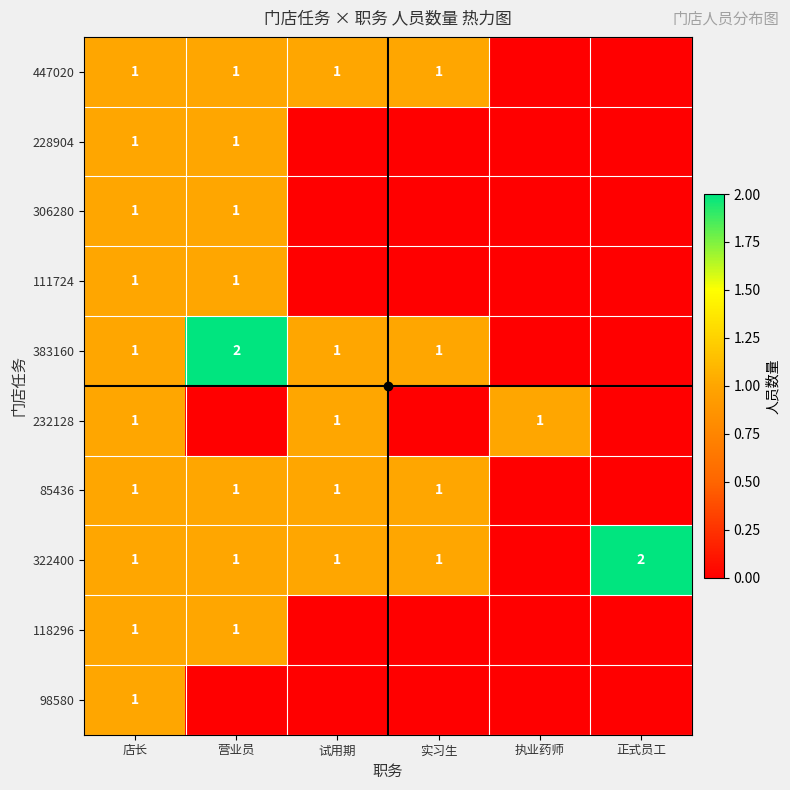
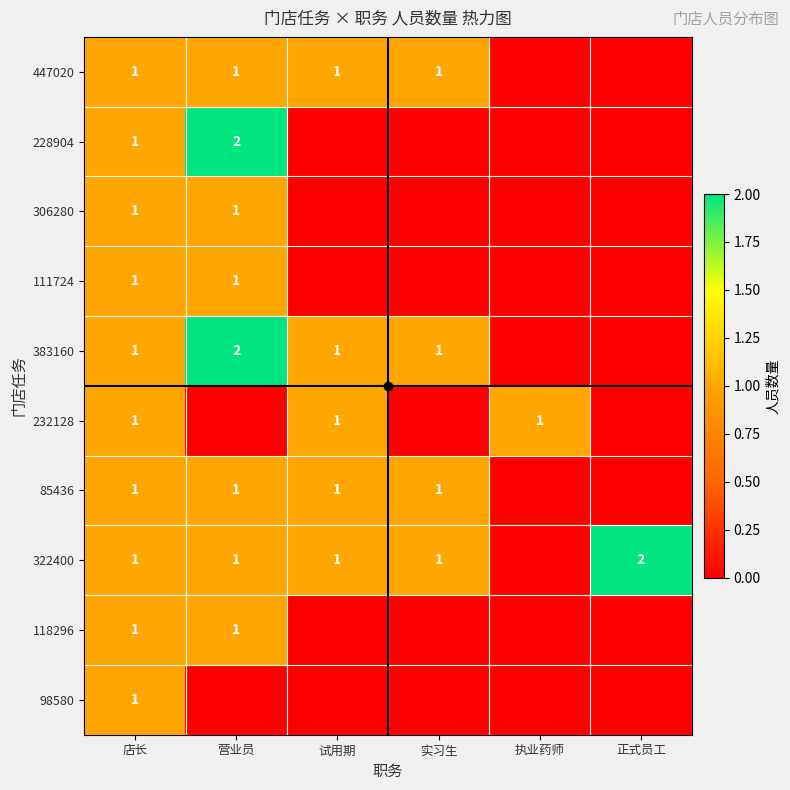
  {
    "447020": {
      "店长": 1,
      "营业员": 1,
      "试用期": 1,
      "实习生": 1
    },
    "228904": {
      "店长": 1,
-     "营业员": 1
+     "营业员": 2
    },
    "306280": {
      "店长": 1,
      "营业员": 1
    },
    "111724": {
      "店长": 1,
      "营业员": 1
    },
    "383160": {
      "店长": 1,
      "营业员": 2,
      "试用期": 1,
      "实习生": 1
    },
    "232128": {
      "店长": 1,
      "试用期": 1,
      "执业药师": 1
    },
    "85436": {
      "店长": 1,
      "营业员": 1,
      "试用期": 1,
      "实习生": 1
    },
    "322400": {
      "店长": 1,
      "营业员": 1,
      "试用期": 1,
      "实习生": 1,
      "正式员工": 2
    },
    "118296": {
      "店长": 1,
      "营业员": 1
    },
    "98580": {
      "店长": 1
    }
  }
